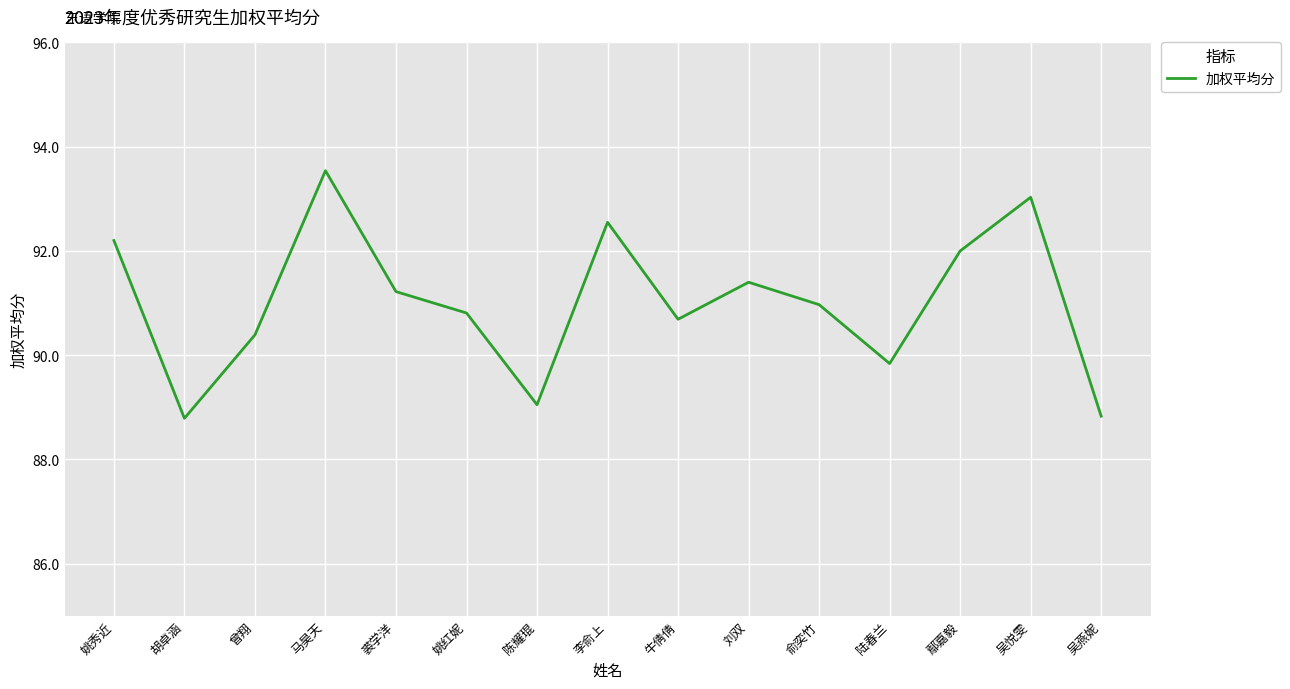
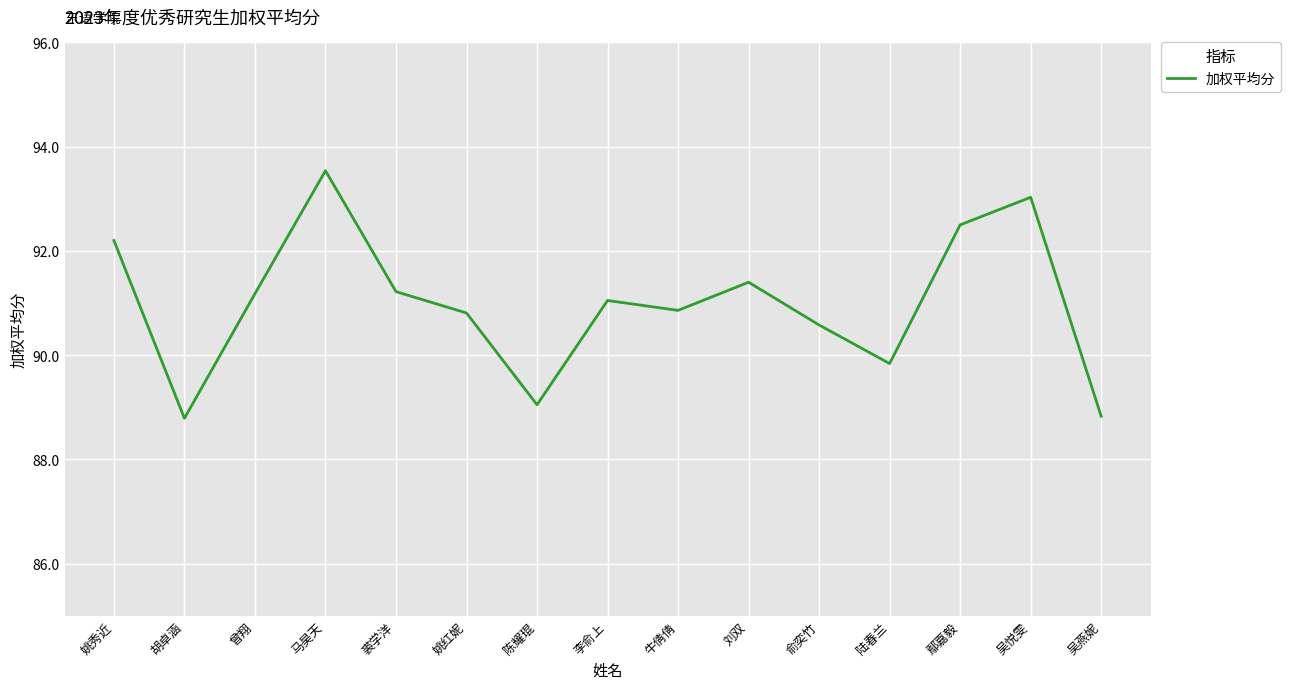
  {
    "姚秀近": 92.2,
    "胡卓涵": 88.8,
-   "曾翔": 90.4,
+   "曾翔": 91.2,
    "马昊天": 93.5,
    "裘学洋": 91.2,
    "姚红妮": 90.8,
    "陈耀琨": 89.1,
-   "李俞上": 92.6,
-   "牛倩倩": 90.7,
+   "李俞上": 91.1,
+   "牛倩倩": 90.9,
    "刘双": 91.4,
-   "俞奕竹": 91.0,
+   "俞奕竹": 90.6,
    "陆春兰": 89.8,
-   "鄢嘉毅": 92.0,
+   "鄢嘉毅": 92.5,
    "吴悦雯": 93.0,
    "吴燕妮": 88.8
  }
